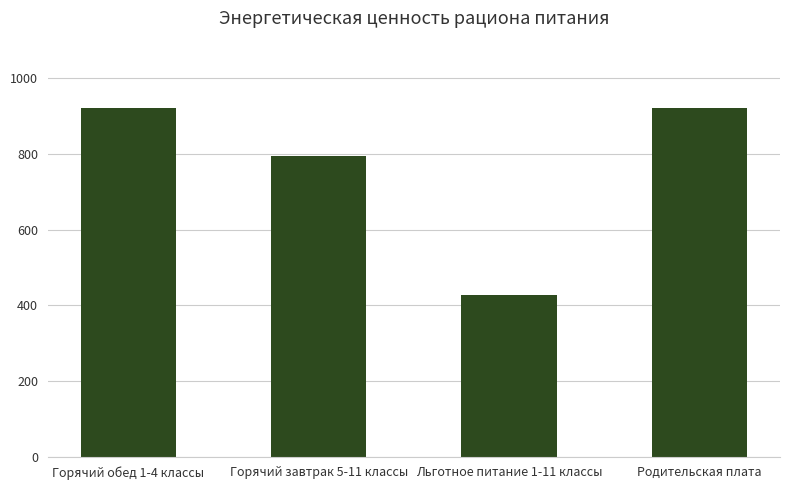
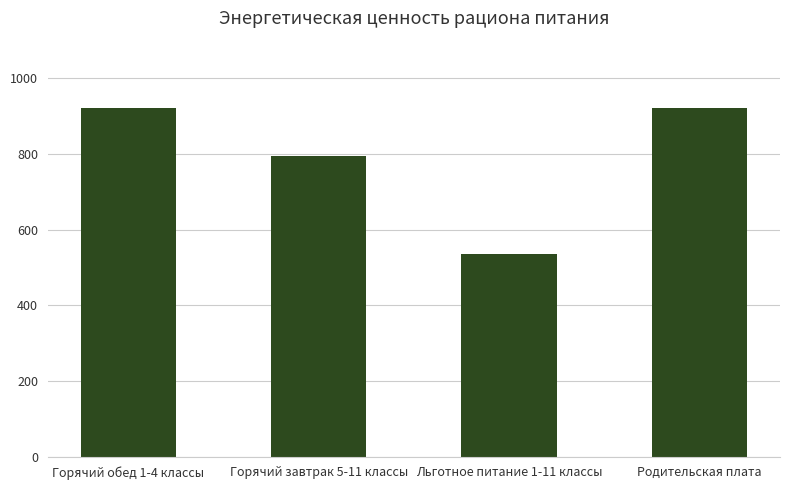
  {
    "Горячий обед 1-4 классы": 920,
    "Горячий завтрак 5-11 классы": 800,
-   "Льготное питание 1-11 классы": 430,
+   "Льготное питание 1-11 классы": 530,
    "Родительская плата": 920
  }
